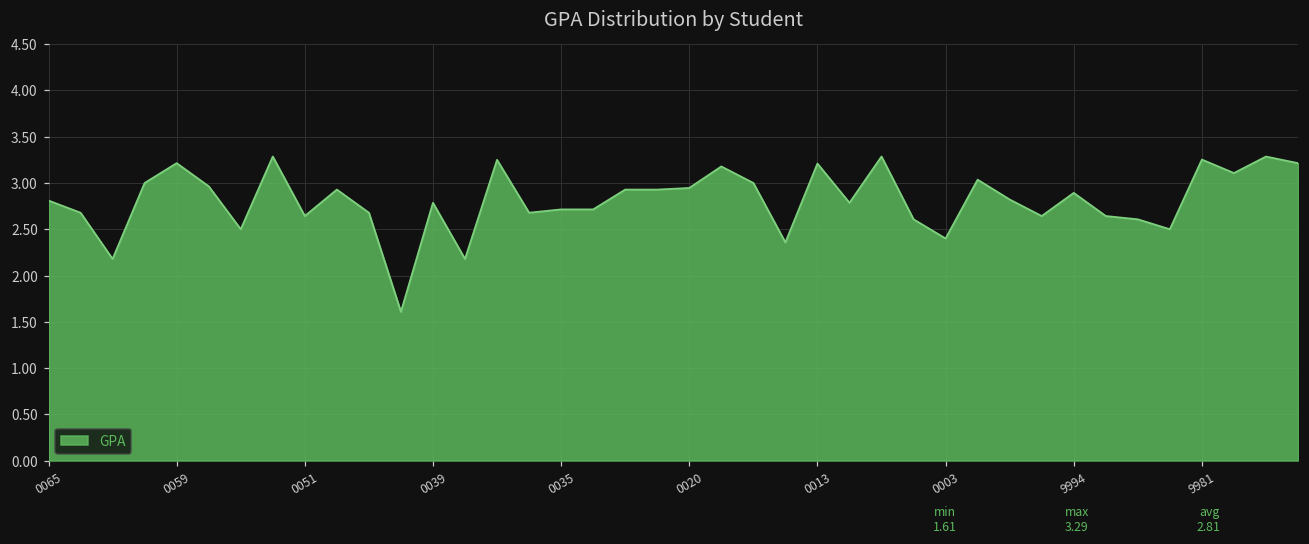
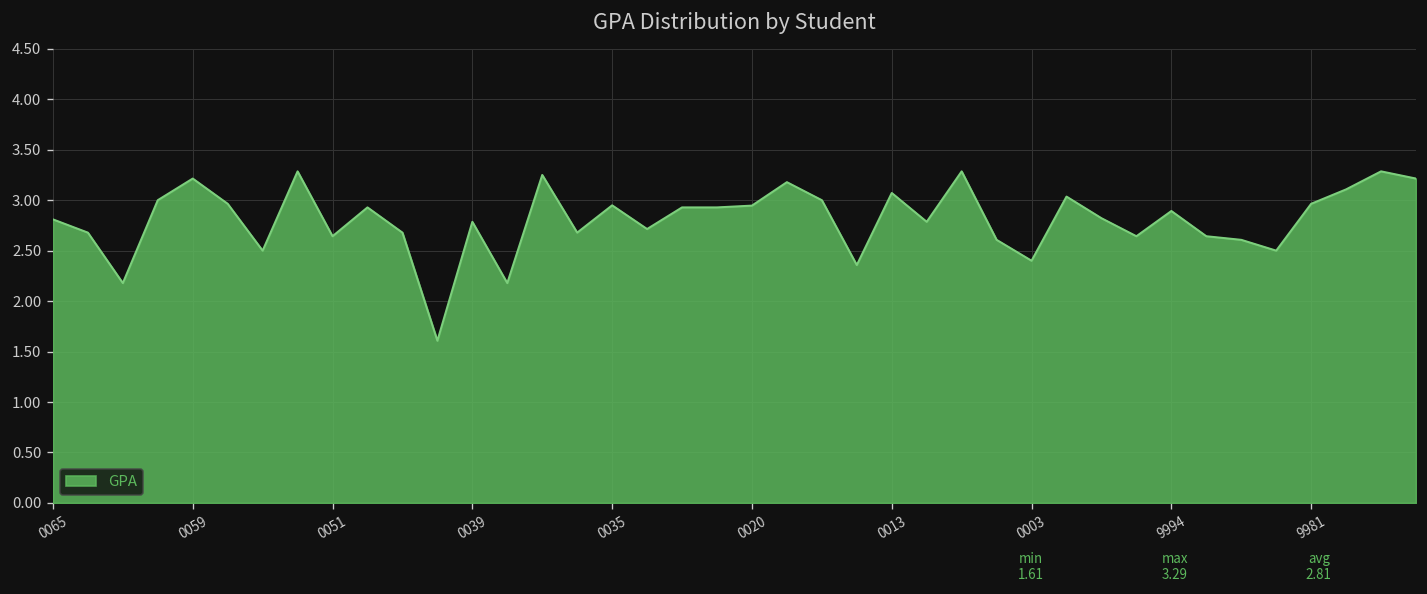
  {
    "0065": 2.8,
    "0059": 3.2,
    "0051": 2.6,
    "0039": 2.8,
-   "0035": 2.7,
+   "0035": 2.9,
    "0020": 2.9,
-   "0013": 3.2,
+   "0013": 3.1,
    "0003": 2.4,
    "9994": 2.9,
-   "9981": 3.3
+   "9981": 3.0
  }
